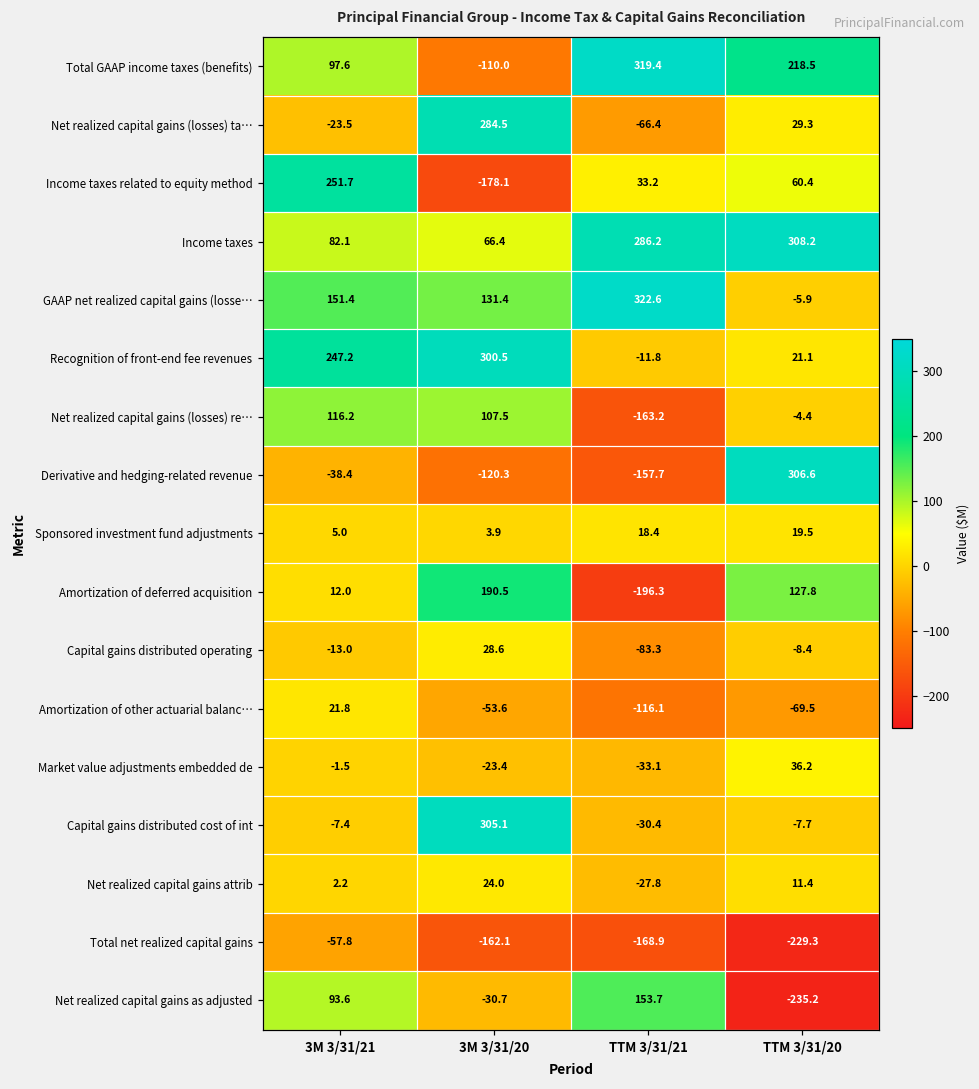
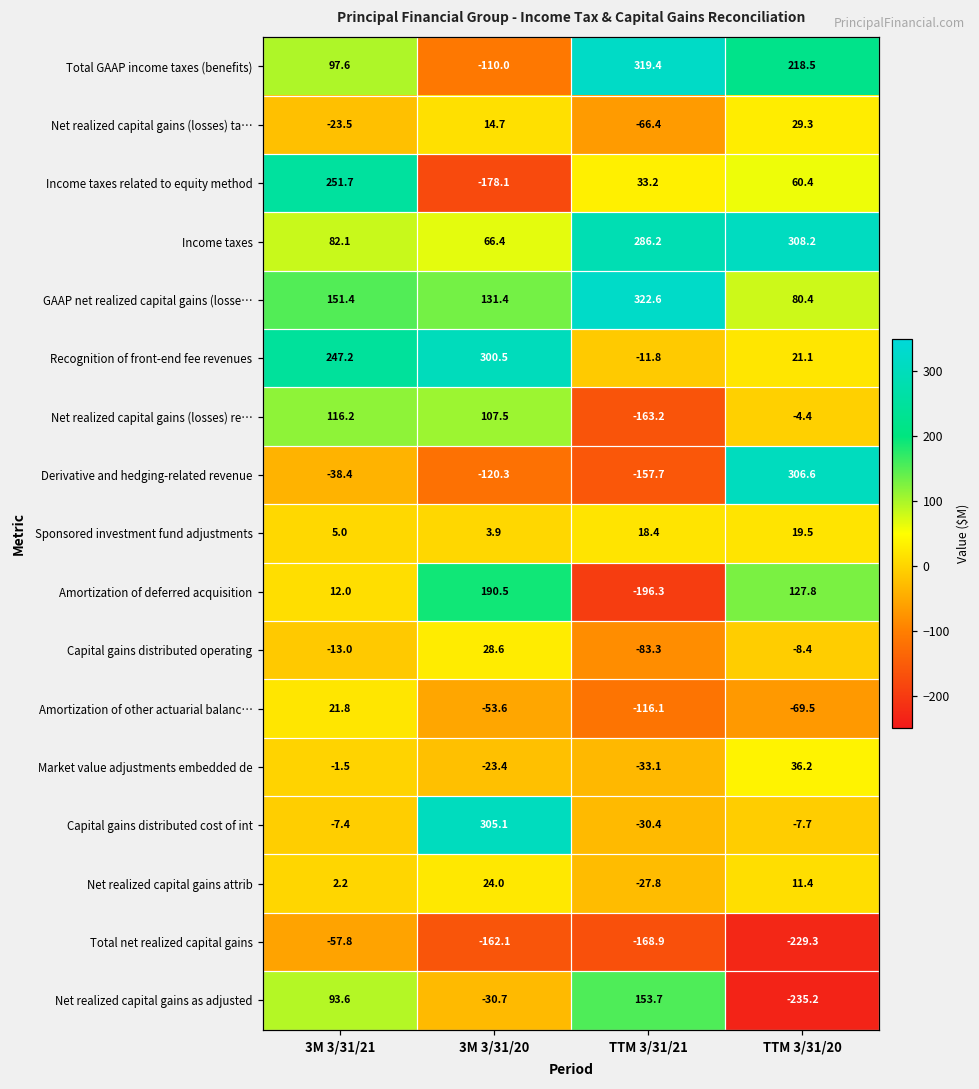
  {
    "Total GAAP income taxes (benefits)": {
      "3M 3/31/21": 97.6,
      "3M 3/31/20": -110.0,
      "TTM 3/31/21": 319.4,
      "TTM 3/31/20": 218.5
    },
    "Net realized capital gains (losses) ta…": {
      "3M 3/31/21": -23.5,
-     "3M 3/31/20": 284.5,
+     "3M 3/31/20": 14.7,
      "TTM 3/31/21": -66.4,
      "TTM 3/31/20": 29.3
    },
    "Income taxes related to equity method": {
      "3M 3/31/21": 251.7,
      "3M 3/31/20": -178.1,
      "TTM 3/31/21": 33.2,
      "TTM 3/31/20": 60.4
    },
    "Income taxes": {
      "3M 3/31/21": 82.1,
      "3M 3/31/20": 66.4,
      "TTM 3/31/21": 286.2,
      "TTM 3/31/20": 308.2
    },
    "GAAP net realized capital gains (losse…": {
      "3M 3/31/21": 151.4,
      "3M 3/31/20": 131.4,
      "TTM 3/31/21": 322.6,
-     "TTM 3/31/20": -5.9
+     "TTM 3/31/20": 80.4
    },
    "Recognition of front-end fee revenues": {
      "3M 3/31/21": 247.2,
      "3M 3/31/20": 300.5,
      "TTM 3/31/21": -11.8,
      "TTM 3/31/20": 21.1
    },
    "Net realized capital gains (losses) re…": {
      "3M 3/31/21": 116.2,
      "3M 3/31/20": 107.5,
      "TTM 3/31/21": -163.2,
      "TTM 3/31/20": -4.4
    },
    "Derivative and hedging-related revenue": {
      "3M 3/31/21": -38.4,
      "3M 3/31/20": -120.3,
      "TTM 3/31/21": -157.7,
      "TTM 3/31/20": 306.6
    },
    "Sponsored investment fund adjustments": {
      "3M 3/31/21": 5.0,
      "3M 3/31/20": 3.9,
      "TTM 3/31/21": 18.4,
      "TTM 3/31/20": 19.5
    },
    "Amortization of deferred acquisition": {
      "3M 3/31/21": 12.0,
      "3M 3/31/20": 190.5,
      "TTM 3/31/21": -196.3,
      "TTM 3/31/20": 127.8
    },
    "Capital gains distributed operating": {
      "3M 3/31/21": -13.0,
      "3M 3/31/20": 28.6,
      "TTM 3/31/21": -83.3,
      "TTM 3/31/20": -8.4
    },
    "Amortization of other actuarial balanc…": {
      "3M 3/31/21": 21.8,
      "3M 3/31/20": -53.6,
      "TTM 3/31/21": -116.1,
      "TTM 3/31/20": -69.5
    },
    "Market value adjustments embedded de": {
      "3M 3/31/21": -1.5,
      "3M 3/31/20": -23.4,
      "TTM 3/31/21": -33.1,
      "TTM 3/31/20": 36.2
    },
    "Capital gains distributed cost of int": {
      "3M 3/31/21": -7.4,
      "3M 3/31/20": 305.1,
      "TTM 3/31/21": -30.4,
      "TTM 3/31/20": -7.7
    },
    "Net realized capital gains attrib": {
      "3M 3/31/21": 2.2,
      "3M 3/31/20": 24.0,
      "TTM 3/31/21": -27.8,
      "TTM 3/31/20": 11.4
    },
    "Total net realized capital gains": {
      "3M 3/31/21": -57.8,
      "3M 3/31/20": -162.1,
      "TTM 3/31/21": -168.9,
      "TTM 3/31/20": -229.3
    },
    "Net realized capital gains as adjusted": {
      "3M 3/31/21": 93.6,
      "3M 3/31/20": -30.7,
      "TTM 3/31/21": 153.7,
      "TTM 3/31/20": -235.2
    }
  }
